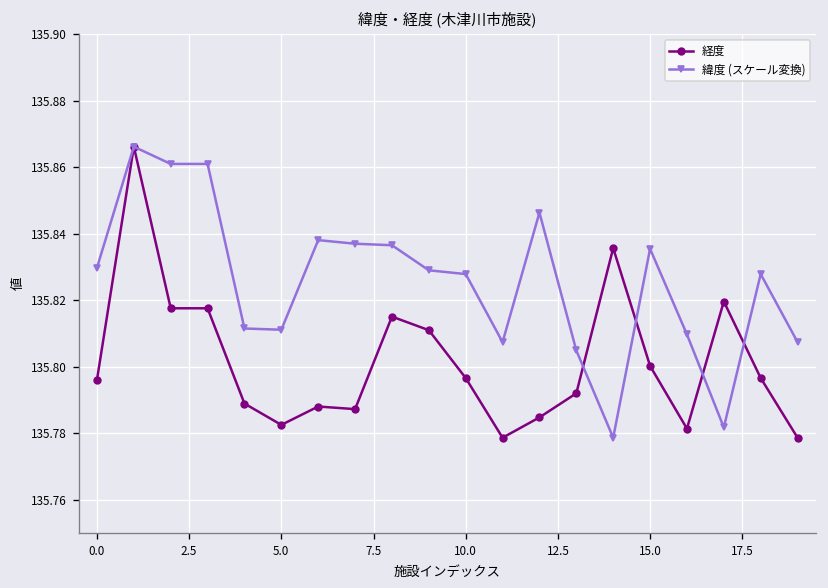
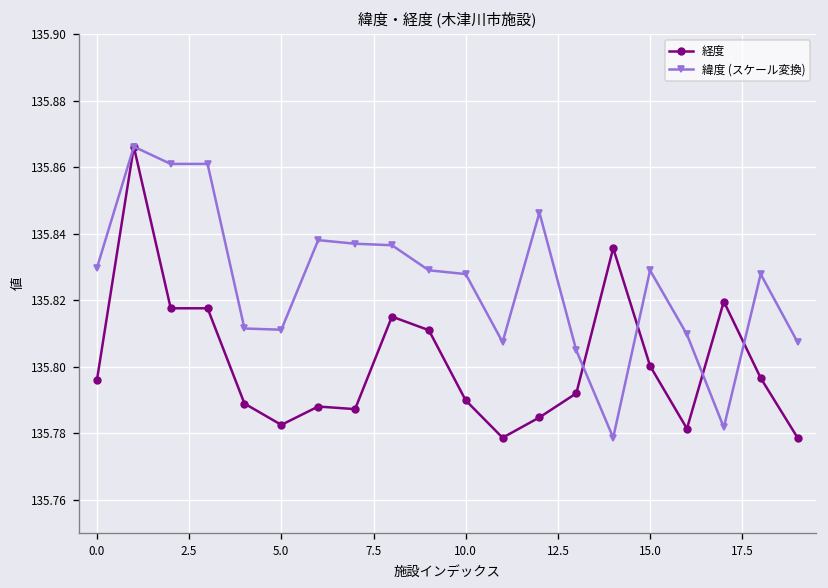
  {
    "経度": {
      "0.0": 135.796,
      "5.0": 135.783,
-     "10.0": 135.797,
+     "10.0": 135.790,
      "15.0": 135.800
    },
    "緯度 (スケール変換)": {
      "0.0": 135.830,
      "5.0": 135.811,
      "10.0": 135.828,
-     "15.0": 135.835
+     "15.0": 135.829
    }
  }
